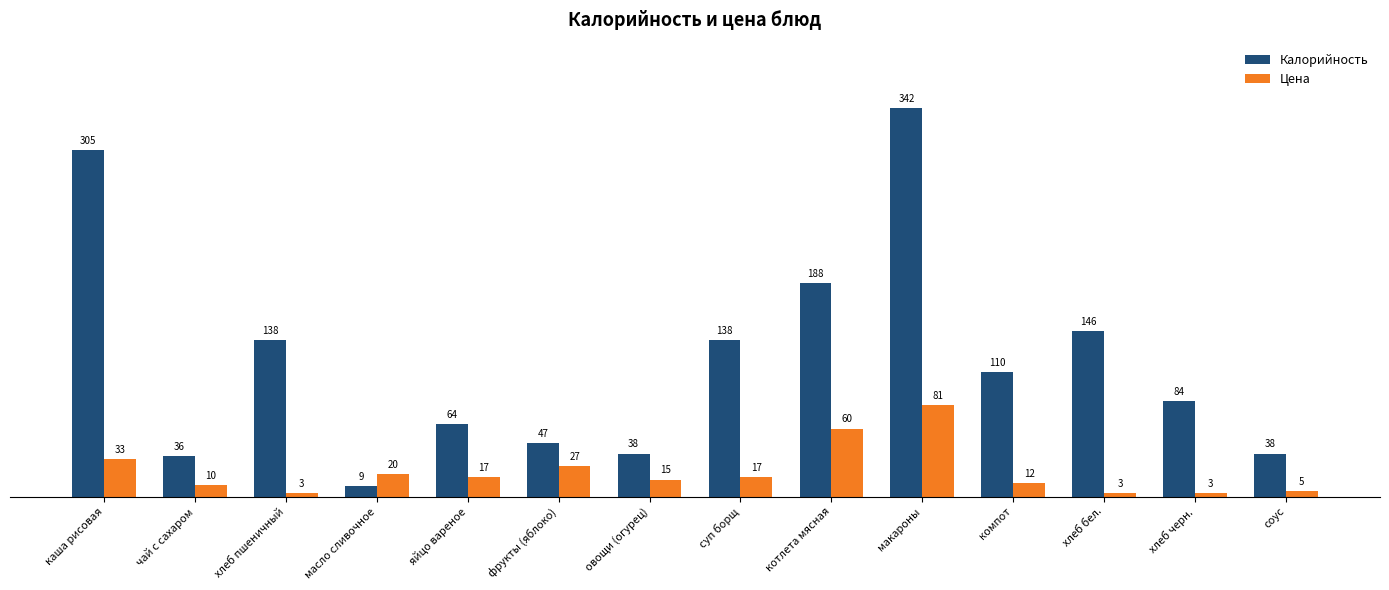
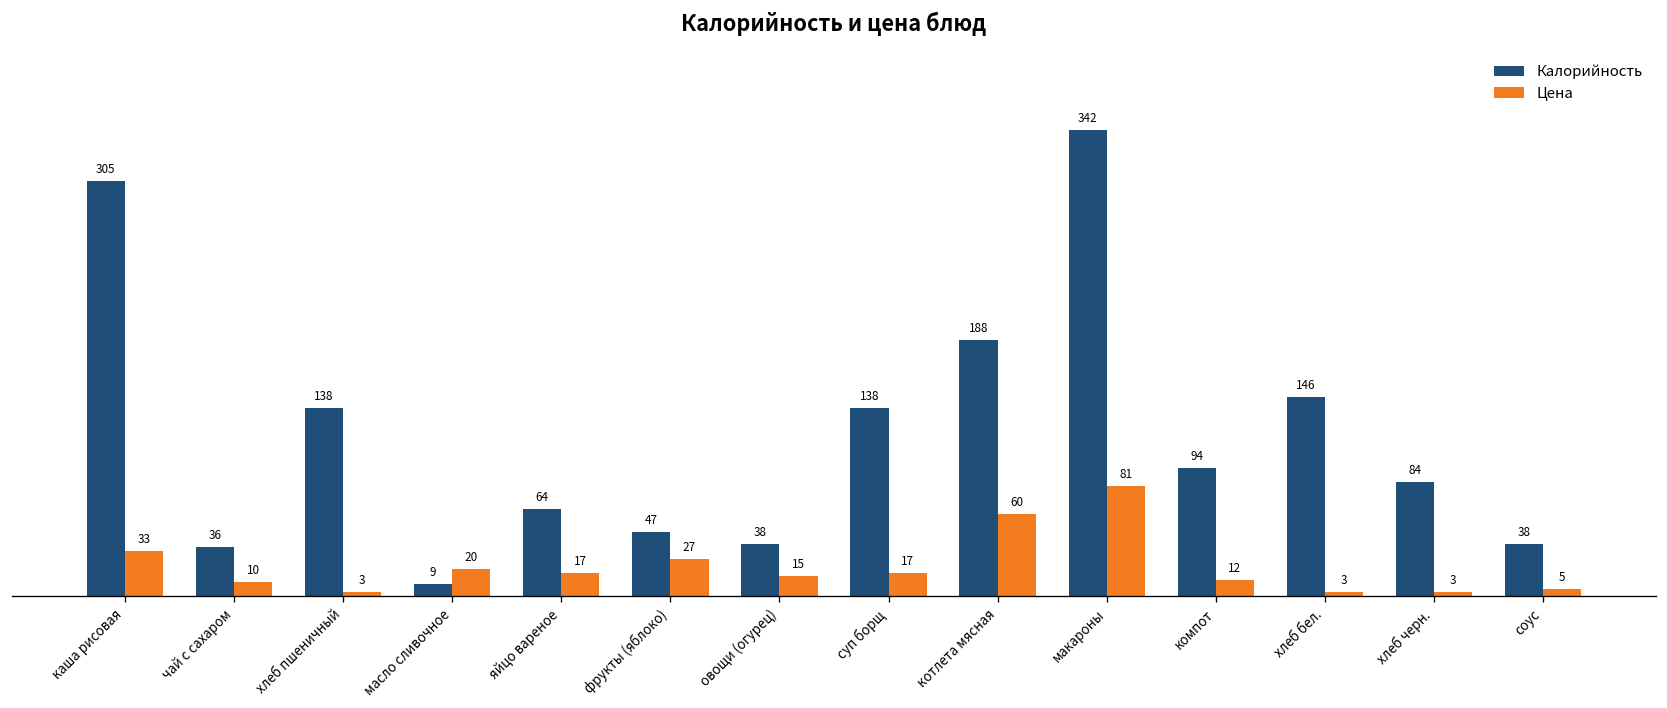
  {
    "Калорийность": {
      "каша рисовая": 305,
      "чай с сахаром": 36,
      "хлеб пшеничный": 138,
      "масло сливочное": 9,
      "яйцо вареное": 64,
      "фрукты (яблоко)": 47,
      "овощи (огурец)": 38,
      "суп борщ": 138,
      "котлета мясная": 188,
      "макароны": 342,
-     "компот": 110,
+     "компот": 94,
      "хлеб бел.": 146,
      "хлеб черн.": 84,
      "соус": 38
    },
    "Цена": {
      "каша рисовая": 33,
      "чай с сахаром": 10,
      "хлеб пшеничный": 3,
      "масло сливочное": 20,
      "яйцо вареное": 17,
      "фрукты (яблоко)": 27,
      "овощи (огурец)": 15,
      "суп борщ": 17,
      "котлета мясная": 60,
      "макароны": 81,
      "компот": 12,
      "хлеб бел.": 3,
      "хлеб черн.": 3,
      "соус": 5
    }
  }
